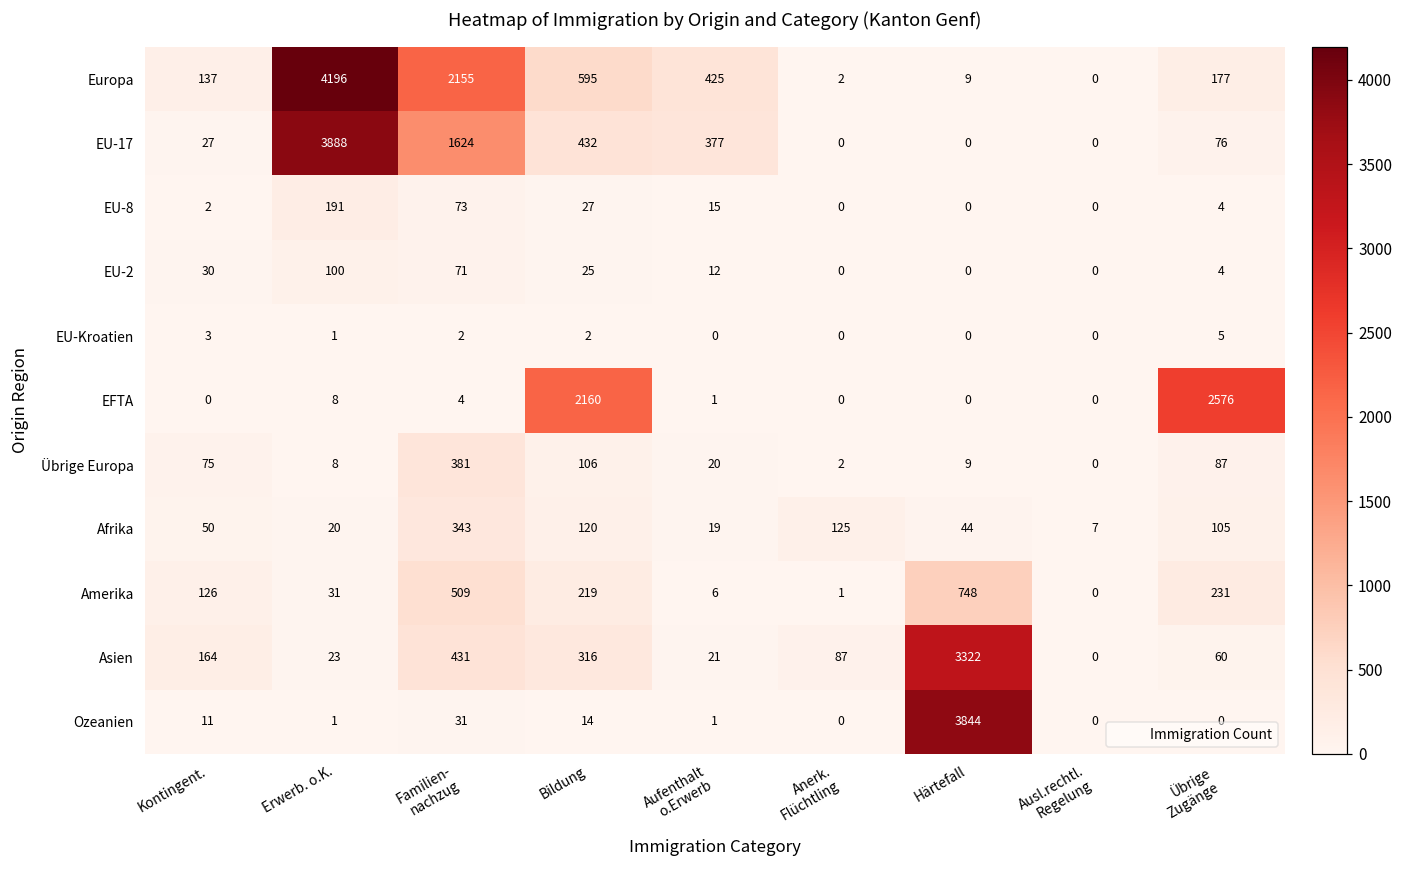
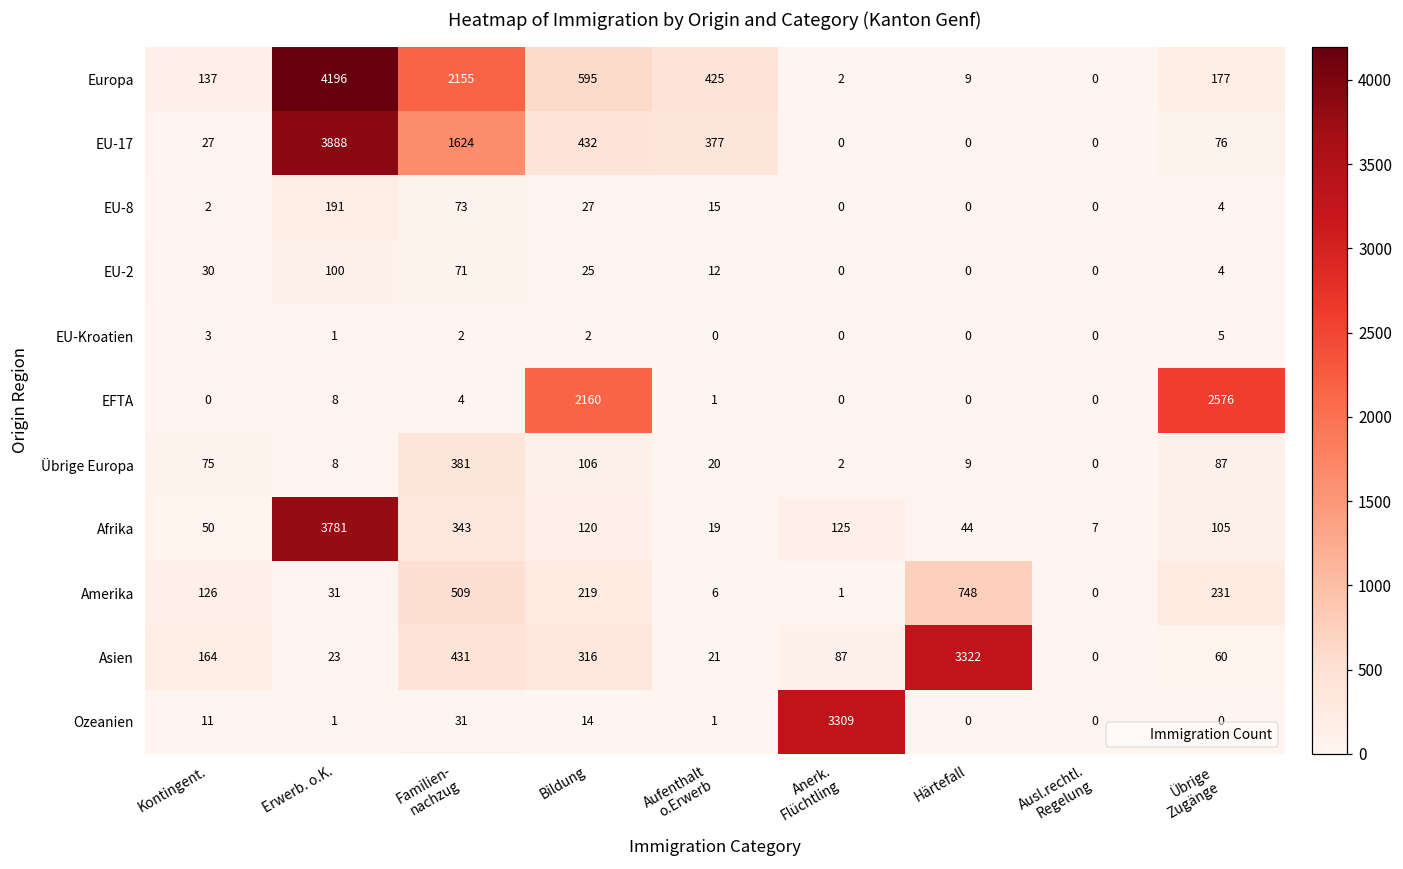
  {
    "Europa": {
      "Kontingent.": 137,
      "Erwerb. o.K.": 4196,
      "Familien- nachzug": 2155,
      "Bildung": 595,
      "Aufenthalt o.Erwerb": 425,
      "Anerk. Flüchtling": 2,
      "Härtefall": 9,
      "Ausl.rechtl. Regelung": 0,
      "Übrige Zugänge": 177
    },
    "EU-17": {
      "Kontingent.": 27,
      "Erwerb. o.K.": 3888,
      "Familien- nachzug": 1624,
      "Bildung": 432,
      "Aufenthalt o.Erwerb": 377,
      "Anerk. Flüchtling": 0,
      "Härtefall": 0,
      "Ausl.rechtl. Regelung": 0,
      "Übrige Zugänge": 76
    },
    "EU-8": {
      "Kontingent.": 2,
      "Erwerb. o.K.": 191,
      "Familien- nachzug": 73,
      "Bildung": 27,
      "Aufenthalt o.Erwerb": 15,
      "Anerk. Flüchtling": 0,
      "Härtefall": 0,
      "Ausl.rechtl. Regelung": 0,
      "Übrige Zugänge": 4
    },
    "EU-2": {
      "Kontingent.": 30,
      "Erwerb. o.K.": 100,
      "Familien- nachzug": 71,
      "Bildung": 25,
      "Aufenthalt o.Erwerb": 12,
      "Anerk. Flüchtling": 0,
      "Härtefall": 0,
      "Ausl.rechtl. Regelung": 0,
      "Übrige Zugänge": 4
    },
    "EU-Kroatien": {
      "Kontingent.": 3,
      "Erwerb. o.K.": 1,
      "Familien- nachzug": 2,
      "Bildung": 2,
      "Aufenthalt o.Erwerb": 0,
      "Anerk. Flüchtling": 0,
      "Härtefall": 0,
      "Ausl.rechtl. Regelung": 0,
      "Übrige Zugänge": 5
    },
    "EFTA": {
      "Kontingent.": 0,
      "Erwerb. o.K.": 8,
      "Familien- nachzug": 4,
      "Bildung": 2160,
      "Aufenthalt o.Erwerb": 1,
      "Anerk. Flüchtling": 0,
      "Härtefall": 0,
      "Ausl.rechtl. Regelung": 0,
      "Übrige Zugänge": 2576
    },
    "Übrige Europa": {
      "Kontingent.": 75,
      "Erwerb. o.K.": 8,
      "Familien- nachzug": 381,
      "Bildung": 106,
      "Aufenthalt o.Erwerb": 20,
      "Anerk. Flüchtling": 2,
      "Härtefall": 9,
      "Ausl.rechtl. Regelung": 0,
      "Übrige Zugänge": 87
    },
    "Afrika": {
      "Kontingent.": 50,
-     "Erwerb. o.K.": 20,
+     "Erwerb. o.K.": 3781,
      "Familien- nachzug": 343,
      "Bildung": 120,
      "Aufenthalt o.Erwerb": 19,
      "Anerk. Flüchtling": 125,
      "Härtefall": 44,
      "Ausl.rechtl. Regelung": 7,
      "Übrige Zugänge": 105
    },
    "Amerika": {
      "Kontingent.": 126,
      "Erwerb. o.K.": 31,
      "Familien- nachzug": 509,
      "Bildung": 219,
      "Aufenthalt o.Erwerb": 6,
      "Anerk. Flüchtling": 1,
      "Härtefall": 748,
      "Ausl.rechtl. Regelung": 0,
      "Übrige Zugänge": 231
    },
    "Asien": {
      "Kontingent.": 164,
      "Erwerb. o.K.": 23,
      "Familien- nachzug": 431,
      "Bildung": 316,
      "Aufenthalt o.Erwerb": 21,
      "Anerk. Flüchtling": 87,
      "Härtefall": 3322,
      "Ausl.rechtl. Regelung": 0,
      "Übrige Zugänge": 60
    },
    "Ozeanien": {
      "Kontingent.": 11,
      "Erwerb. o.K.": 1,
      "Familien- nachzug": 31,
      "Bildung": 14,
      "Aufenthalt o.Erwerb": 1,
-     "Anerk. Flüchtling": 0,
-     "Härtefall": 3844,
+     "Anerk. Flüchtling": 3309,
+     "Härtefall": 0,
      "Ausl.rechtl. Regelung": 0
    }
  }
